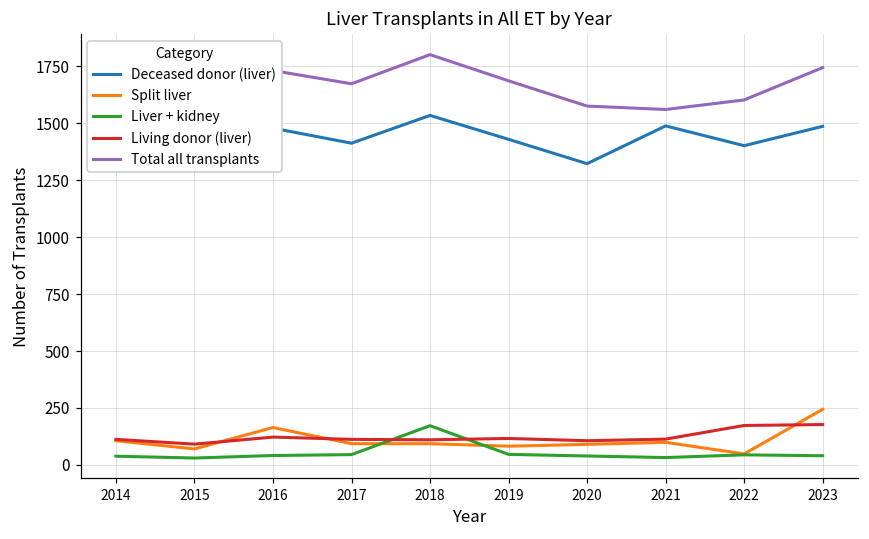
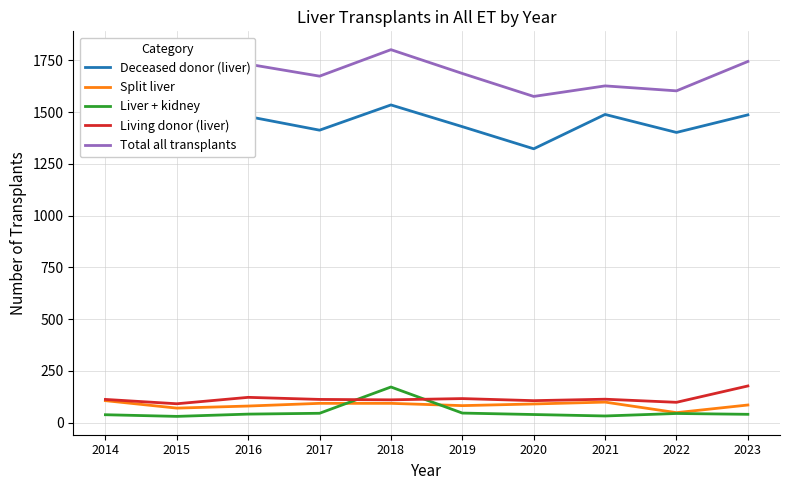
  {
    "Deceased donor (liver)": {
      "2017": 1410,
      "2018": 1540,
      "2019": 1430,
      "2020": 1320,
      "2021": 1490,
      "2022": 1400,
      "2023": 1490
    },
    "Split liver": {
      "2015": 70,
-     "2016": 160,
+     "2016": 80,
      "2017": 90,
      "2018": 90,
      "2019": 80,
      "2020": 90,
      "2021": 100,
-     "2023": 240
+     "2023": 90
    },
    "Liver + kidney": {
      "2014": 40,
      "2015": 30,
      "2016": 40,
      "2017": 50,
      "2018": 170,
      "2019": 50,
      "2020": 40,
      "2021": 30,
      "2023": 40
    },
    "Living donor (liver)": {
      "2015": 90,
      "2016": 120,
      "2017": 110,
      "2018": 110,
      "2019": 120,
      "2020": 110,
      "2021": 110,
-     "2022": 170,
+     "2022": 100,
      "2023": 180
    },
    "Total all transplants": {
      "2017": 1670,
      "2018": 1800,
      "2019": 1690,
      "2020": 1580,
-     "2021": 1560,
+     "2021": 1630,
      "2022": 1600,
      "2023": 1750
    }
  }
